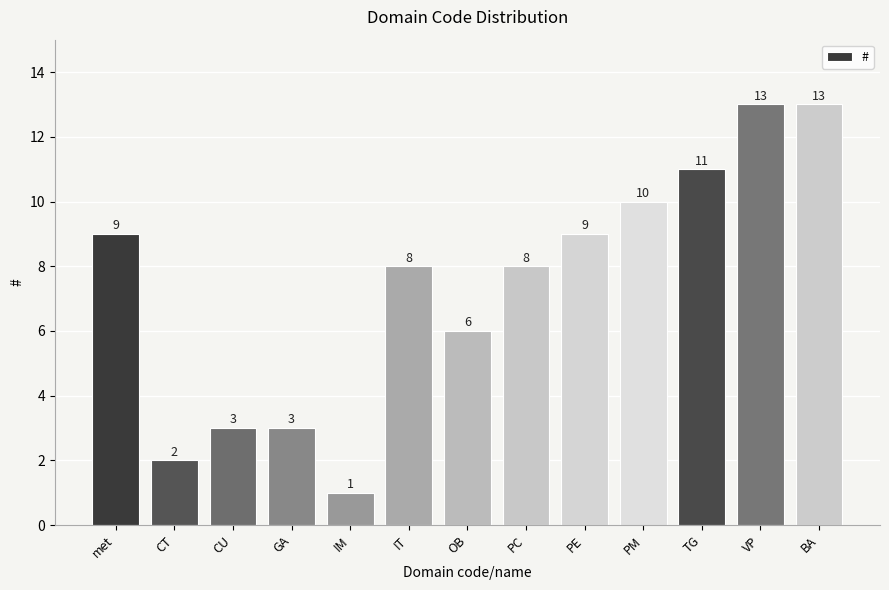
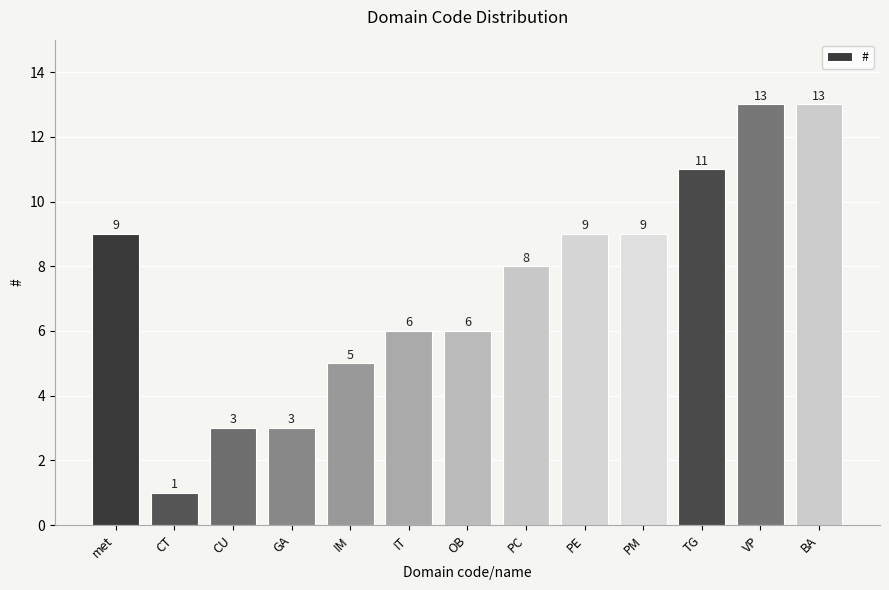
  {
    "met": 9,
-   "CT": 2,
+   "CT": 1,
    "CU": 3,
    "GA": 3,
-   "IM": 1,
-   "IT": 8,
+   "IM": 5,
+   "IT": 6,
    "OB": 6,
    "PC": 8,
    "PE": 9,
-   "PM": 10,
+   "PM": 9,
    "TG": 11,
    "VP": 13,
    "BA": 13
  }
